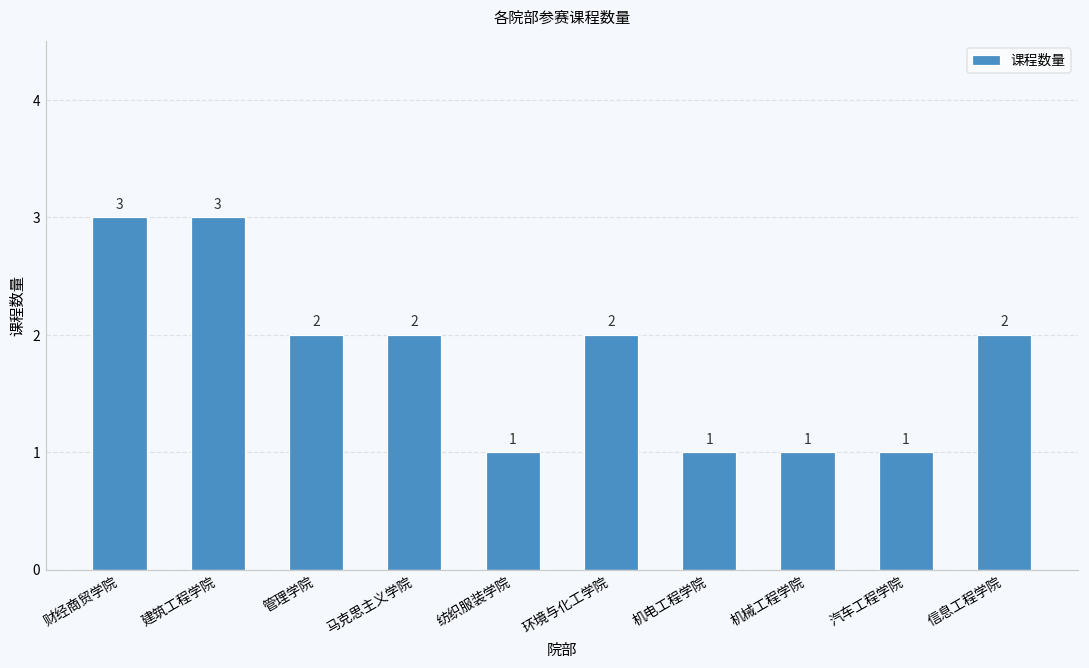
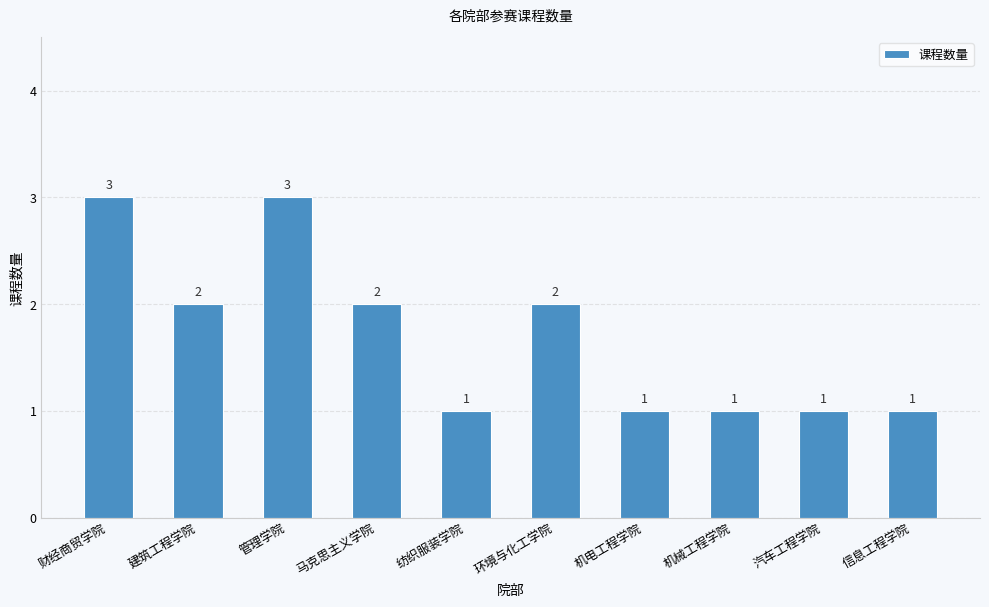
  {
    "财经商贸学院": 3,
-   "建筑工程学院": 3,
-   "管理学院": 2,
+   "建筑工程学院": 2,
+   "管理学院": 3,
    "马克思主义学院": 2,
    "纺织服装学院": 1,
    "环境与化工学院": 2,
    "机电工程学院": 1,
    "机械工程学院": 1,
    "汽车工程学院": 1,
-   "信息工程学院": 2
+   "信息工程学院": 1
  }
